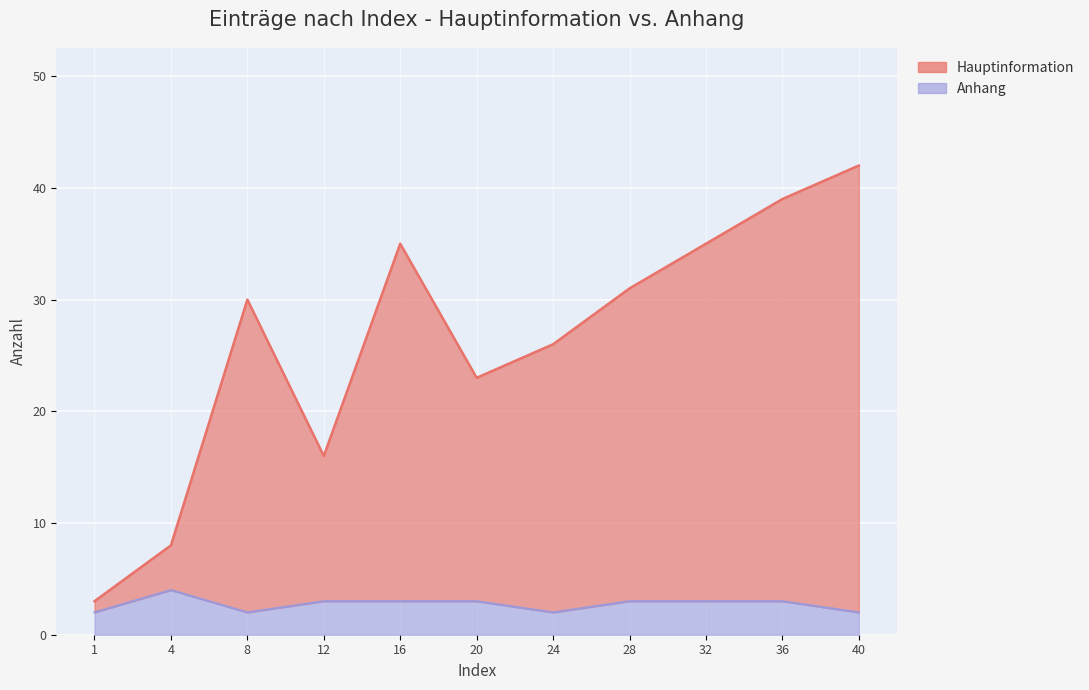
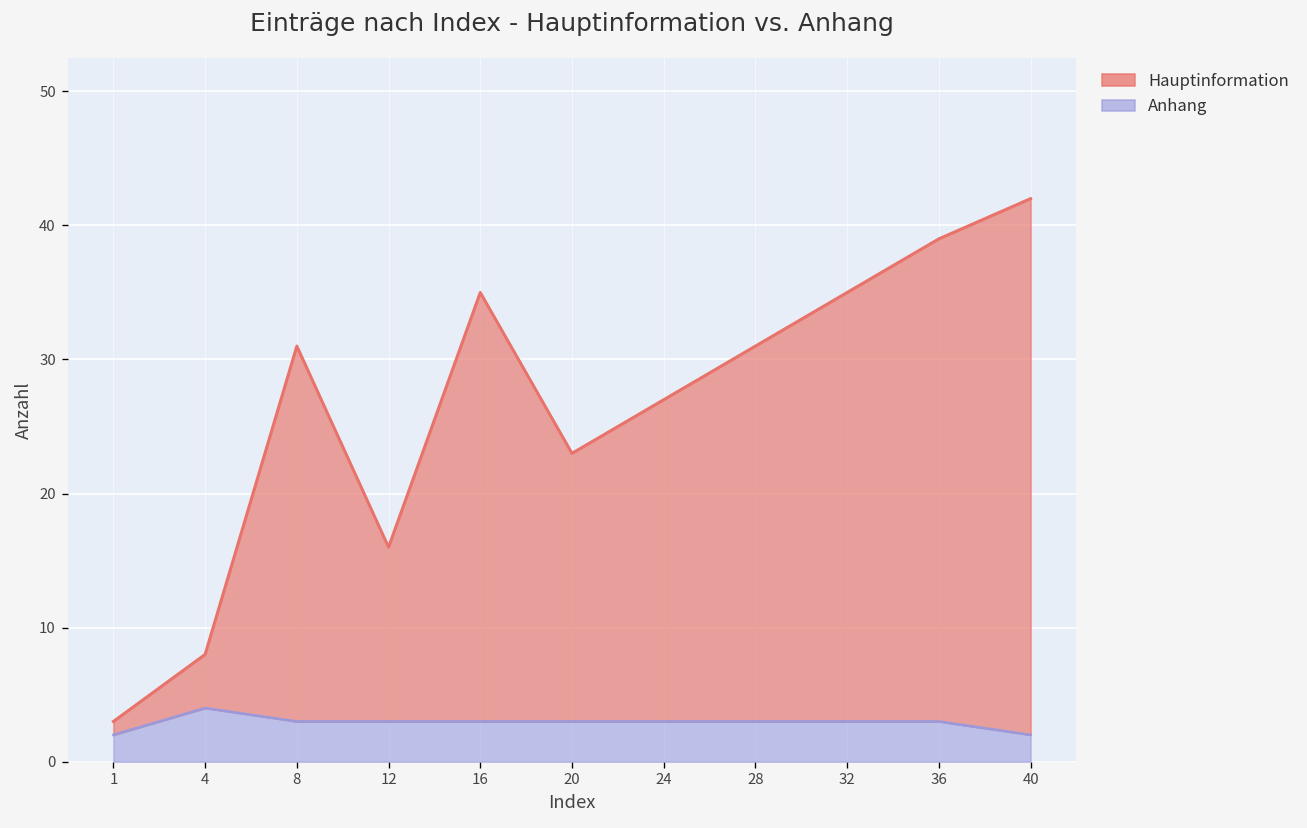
  {
    "Anhang": {
      "1": 2,
      "4": 4,
-     "8": 2,
+     "8": 3,
      "12": 3,
      "16": 3,
      "20": 3,
-     "24": 2,
+     "24": 3,
      "28": 3,
      "32": 3,
      "36": 3,
      "40": 2
    },
    "Hauptinformation": {
      "1": 1,
      "4": 4,
      "8": 28,
      "12": 13,
      "16": 32,
      "20": 20,
      "24": 24,
      "28": 28,
      "32": 32,
      "36": 36,
      "40": 40
    }
  }
